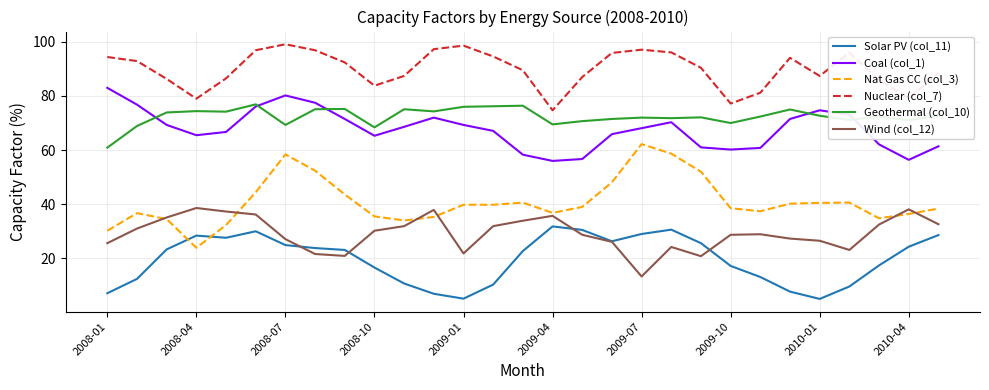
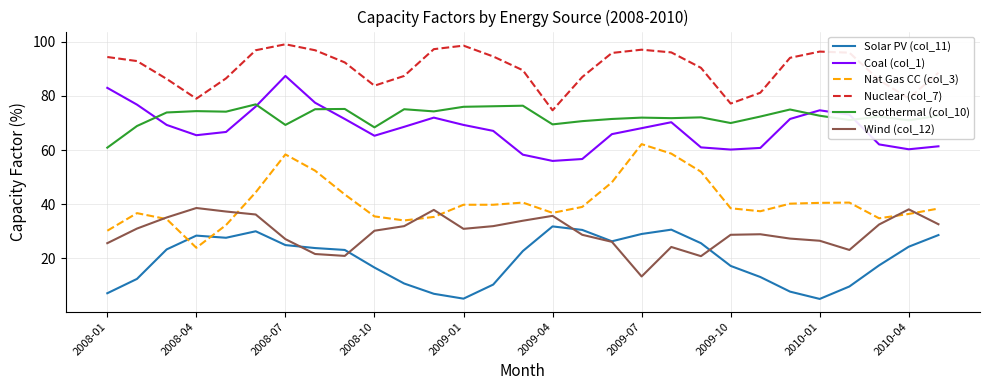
  {
    "Solar PV (col_11)": {
      "2008-01": 7,
      "2008-04": 28,
      "2008-07": 25,
      "2008-10": 17,
      "2009-01": 5,
      "2009-04": 32,
      "2009-07": 29,
      "2009-10": 17,
      "2010-01": 5,
      "2010-04": 24
    },
    "Coal (col_1)": {
      "2008-01": 83,
      "2008-04": 66,
-     "2008-07": 80,
+     "2008-07": 87,
      "2008-10": 65,
      "2009-01": 69,
      "2009-04": 56,
      "2009-07": 68,
      "2009-10": 60,
      "2010-01": 75,
-     "2010-04": 56
+     "2010-04": 60
    },
    "Nat Gas CC (col_3)": {
      "2008-01": 30,
      "2008-04": 24,
      "2008-07": 58,
      "2008-10": 36,
      "2009-01": 40,
      "2009-04": 37,
      "2009-07": 62,
      "2009-10": 39,
      "2010-01": 41,
      "2010-04": 36
    },
    "Nuclear (col_7)": {
      "2008-01": 94,
      "2008-04": 79,
      "2008-07": 99,
      "2008-10": 84,
      "2009-01": 99,
      "2009-04": 75,
      "2009-07": 97,
      "2009-10": 77,
-     "2010-01": 87
+     "2010-01": 96
    },
    "Geothermal (col_10)": {
      "2008-01": 61,
      "2008-04": 74,
      "2008-07": 69,
      "2008-10": 68,
      "2009-01": 76,
      "2009-04": 70,
      "2009-07": 72,
      "2009-10": 70,
      "2010-01": 73
    },
    "Wind (col_12)": {
      "2008-01": 26,
      "2008-04": 39,
      "2008-07": 27,
      "2008-10": 30,
-     "2009-01": 22,
+     "2009-01": 31,
      "2009-04": 36,
      "2009-07": 13,
      "2009-10": 29,
      "2010-01": 27,
      "2010-04": 38
    }
  }
